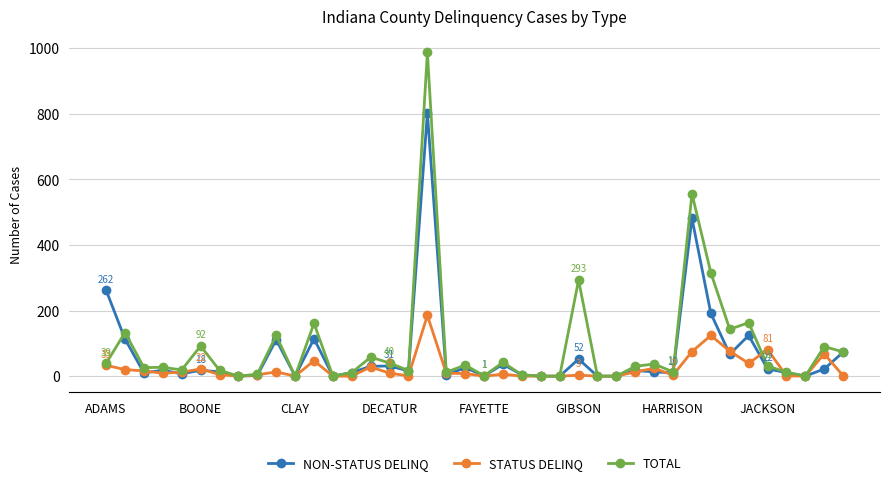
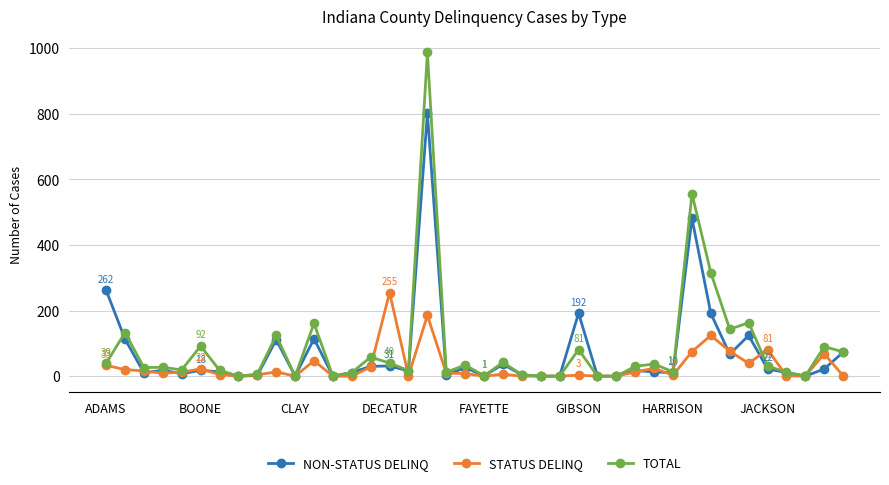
  {
    "NON-STATUS DELINQ": {
      "ADAMS": 262,
-     "GIBSON": 52
+     "GIBSON": 192
    },
    "STATUS DELINQ": {
-     "DECATUR": 9,
+     "DECATUR": 255,
      "JACKSON": 81
    },
    "TOTAL": {
      "BOONE": 92,
-     "GIBSON": 293
+     "GIBSON": 81
    }
  }
